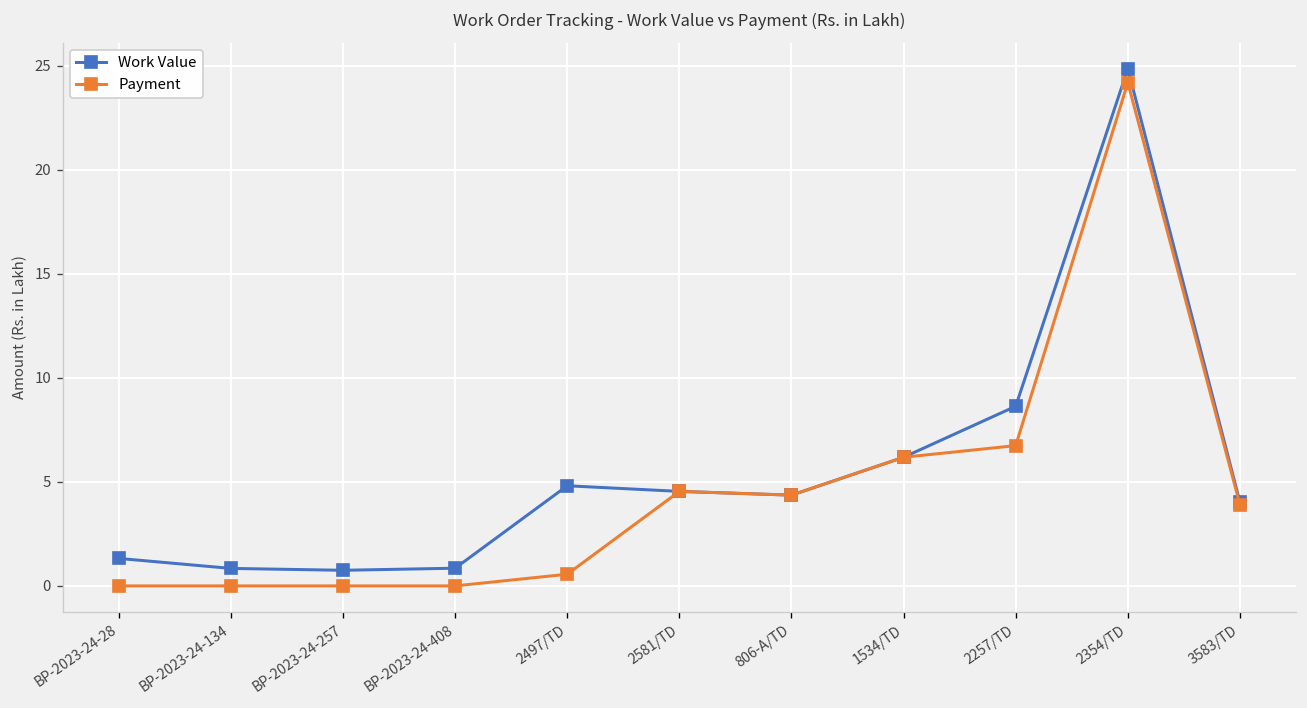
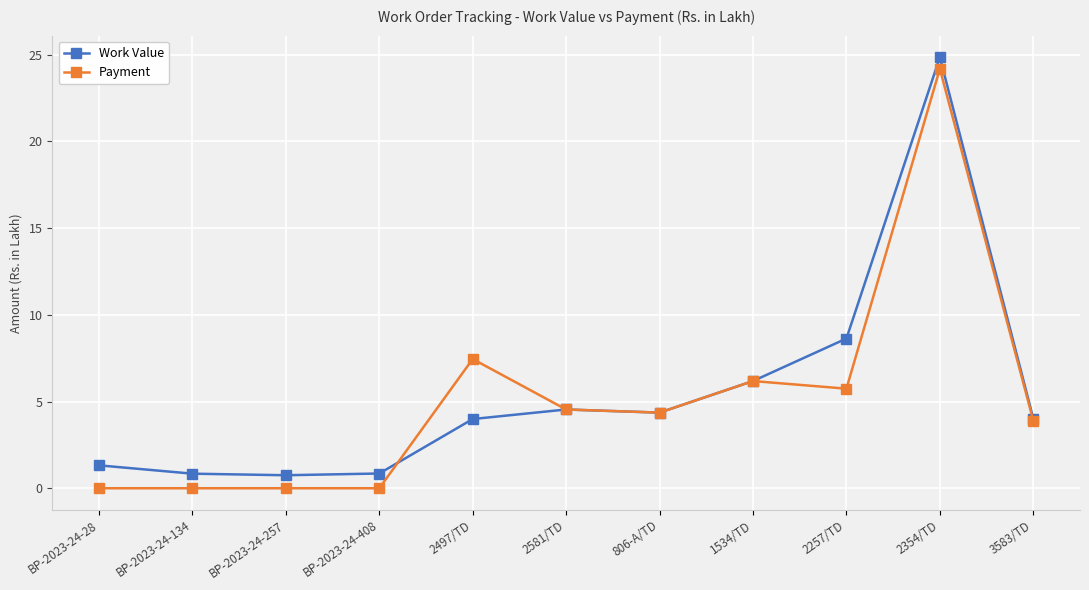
  {
    "Work Value": {
      "BP-2023-24-28": 1.3,
      "BP-2023-24-134": 0.8,
      "BP-2023-24-257": 0.8,
      "BP-2023-24-408": 0.9,
-     "2497/TD": 4.8,
+     "2497/TD": 4.0,
      "2257/TD": 8.6,
      "2354/TD": 24.9
    },
    "Payment": {
      "BP-2023-24-28": 0.0,
      "BP-2023-24-134": 0.0,
      "BP-2023-24-257": 0.0,
      "BP-2023-24-408": 0.0,
-     "2497/TD": 0.6,
-     "2257/TD": 6.7,
+     "2497/TD": 7.5,
+     "2257/TD": 5.7,
      "2354/TD": 24.2
    }
  }
